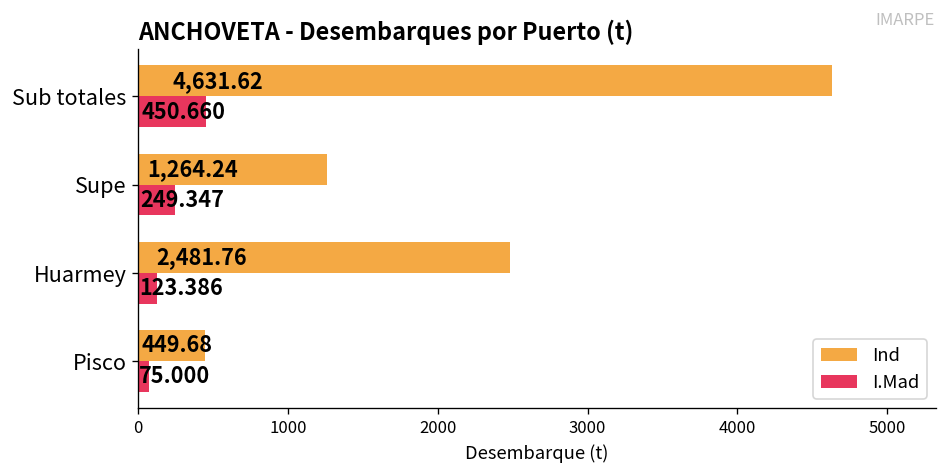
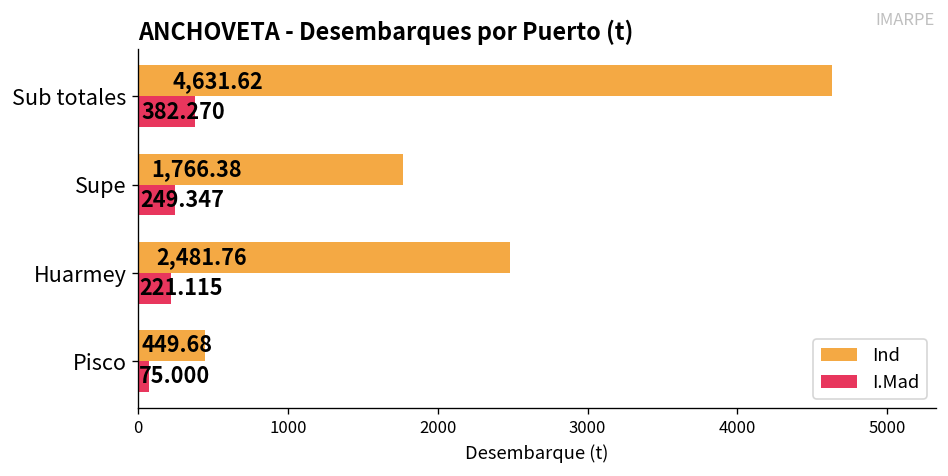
  {
    "Ind": {
      "Sub totales": "4,631.62",
-     "Supe": "1,264.24",
+     "Supe": "1,766.38",
      "Huarmey": "2,481.76",
      "Pisco": "449.68"
    },
    "I.Mad": {
-     "Sub totales": "450.660",
+     "Sub totales": "382.270",
      "Supe": "249.347",
-     "Huarmey": "123.386",
+     "Huarmey": "221.115",
      "Pisco": "75.000"
    }
  }
